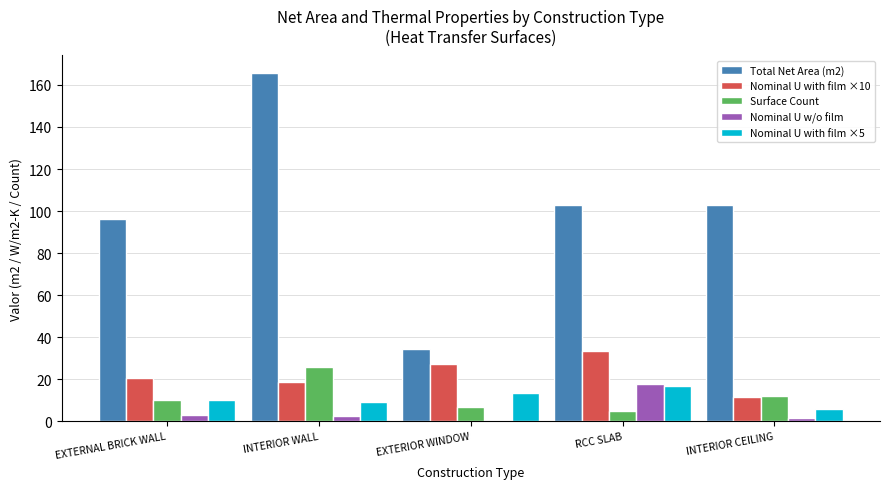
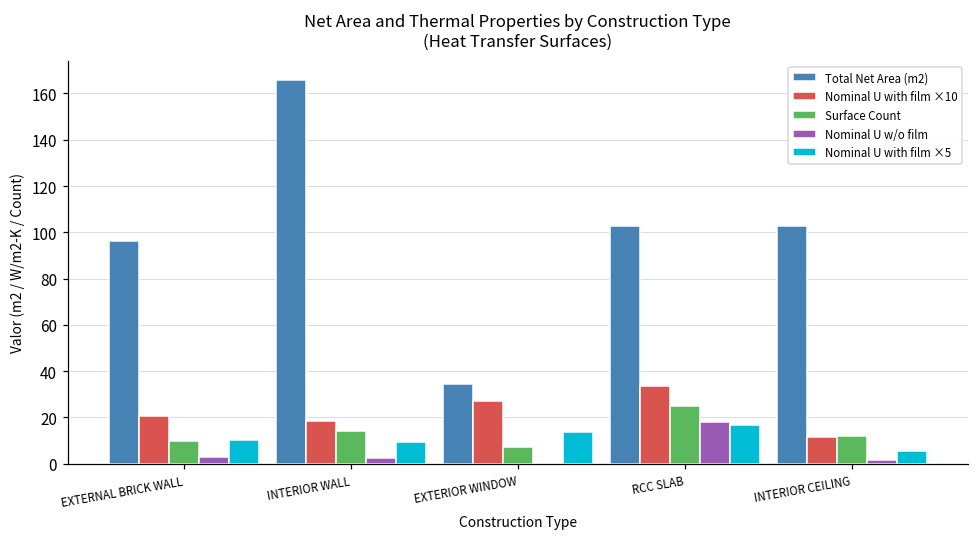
  {
    "Total Net Area (m2)": {
      "EXTERNAL BRICK WALL": 96,
      "INTERIOR WALL": 166,
      "EXTERIOR WINDOW": 34,
      "RCC SLAB": 103,
      "INTERIOR CEILING": 103
    },
    "Nominal U with film ×10": {
      "EXTERNAL BRICK WALL": 21,
      "INTERIOR WALL": 19,
      "EXTERIOR WINDOW": 27,
      "RCC SLAB": 33,
      "INTERIOR CEILING": 11
    },
    "Surface Count": {
      "EXTERNAL BRICK WALL": 10,
-     "INTERIOR WALL": 26,
+     "INTERIOR WALL": 14,
      "EXTERIOR WINDOW": 7,
-     "RCC SLAB": 5,
+     "RCC SLAB": 25,
      "INTERIOR CEILING": 12
    },
    "Nominal U w/o film": {
      "EXTERNAL BRICK WALL": 3,
      "INTERIOR WALL": 3,
      "EXTERIOR WINDOW": 0,
      "RCC SLAB": 18,
      "INTERIOR CEILING": 1
    },
    "Nominal U with film ×5": {
      "EXTERNAL BRICK WALL": 10,
      "INTERIOR WALL": 9,
      "EXTERIOR WINDOW": 14,
      "RCC SLAB": 17,
      "INTERIOR CEILING": 6
    }
  }
